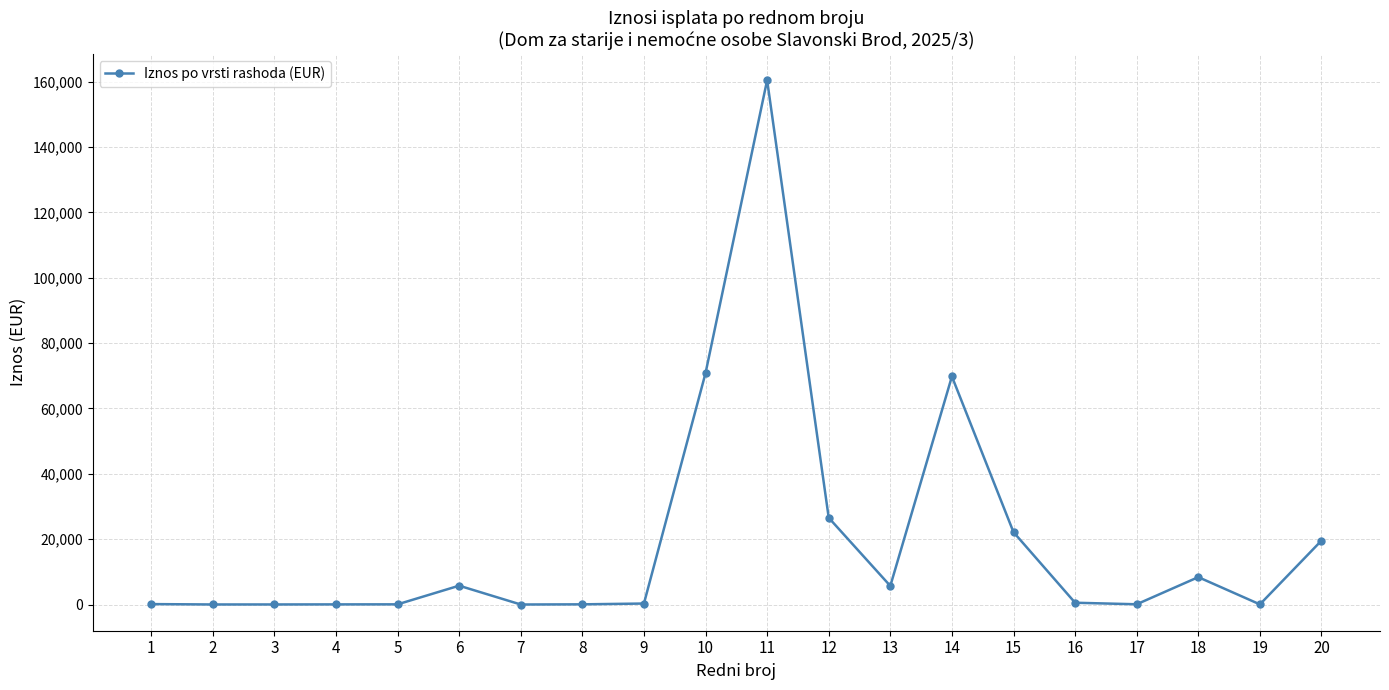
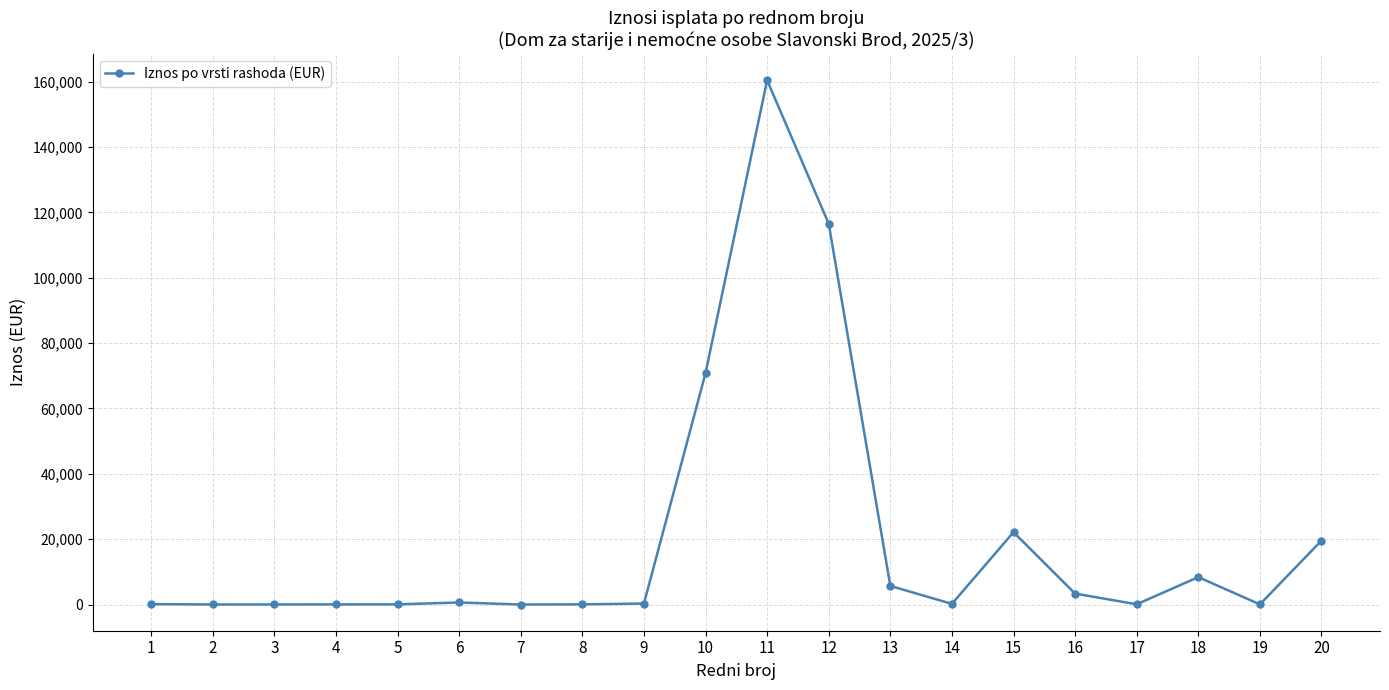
  {
    "1": "0",
    "2": "0",
    "3": "0",
    "4": "0",
    "5": "0",
-   "6": "6,000",
+   "6": "1,000",
    "7": "0",
    "8": "0",
    "9": "0",
    "10": "71,000",
    "11": "160,000",
-   "12": "27,000",
+   "12": "117,000",
    "13": "6,000",
-   "14": "70,000",
+   "14": "0",
    "15": "22,000",
-   "16": "1,000",
+   "16": "3,000",
    "17": "0",
    "18": "8,000",
    "19": "0",
    "20": "20,000"
  }
